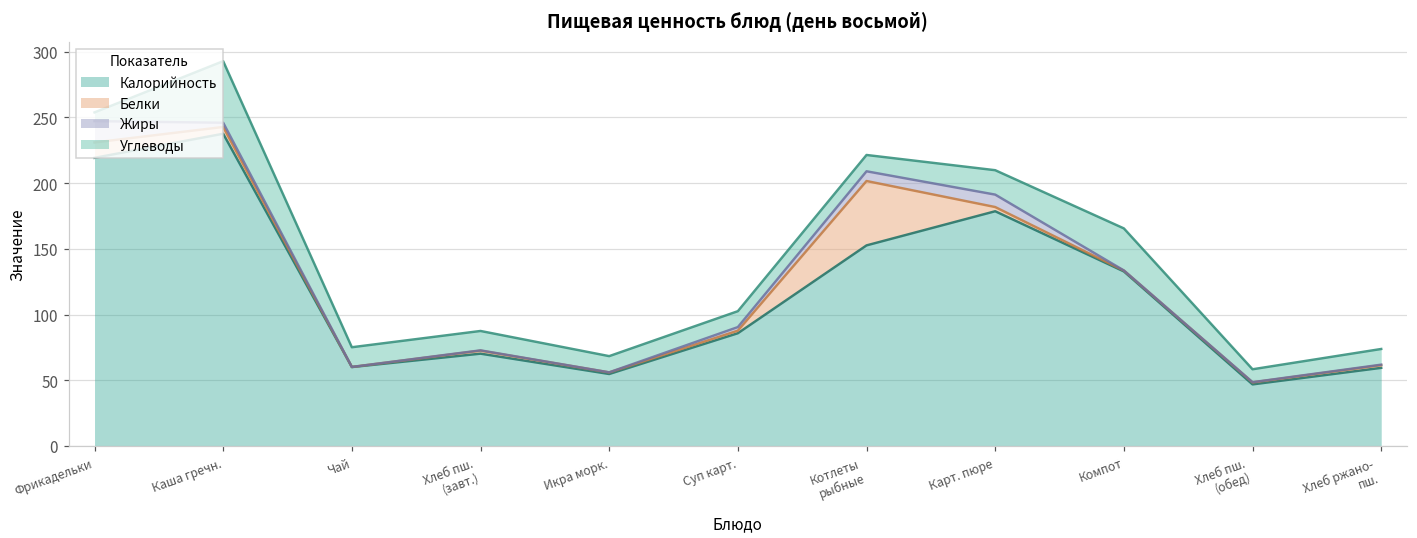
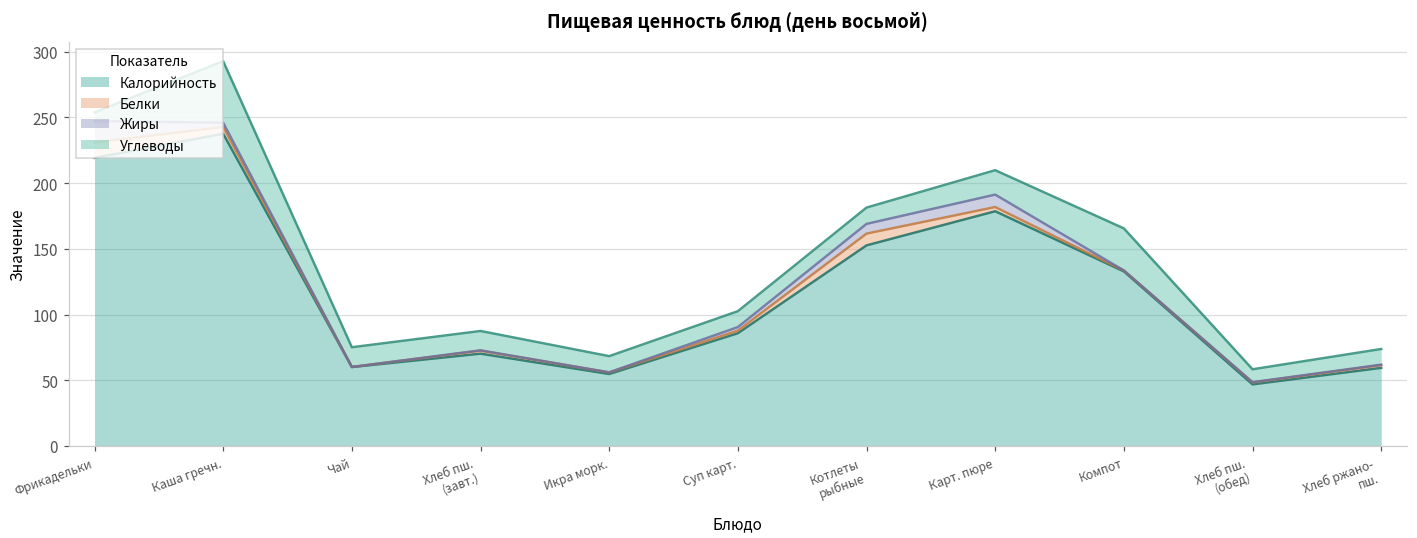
  {
    "Белки": {
      "Каша гречн.": 5,
-     "Котлеты рыбные": 49,
+     "Котлеты рыбные": 9,
      "Карт. пюре": 3
    }
  }
